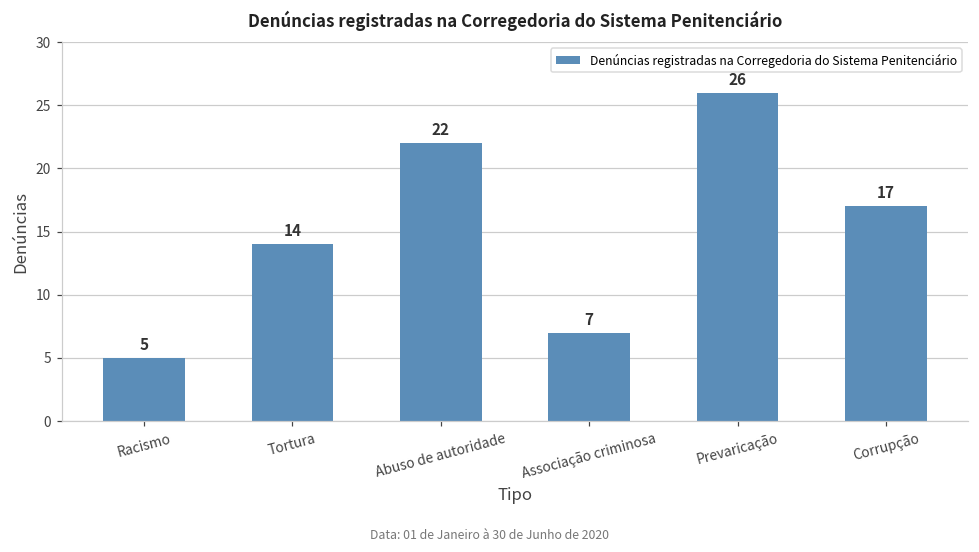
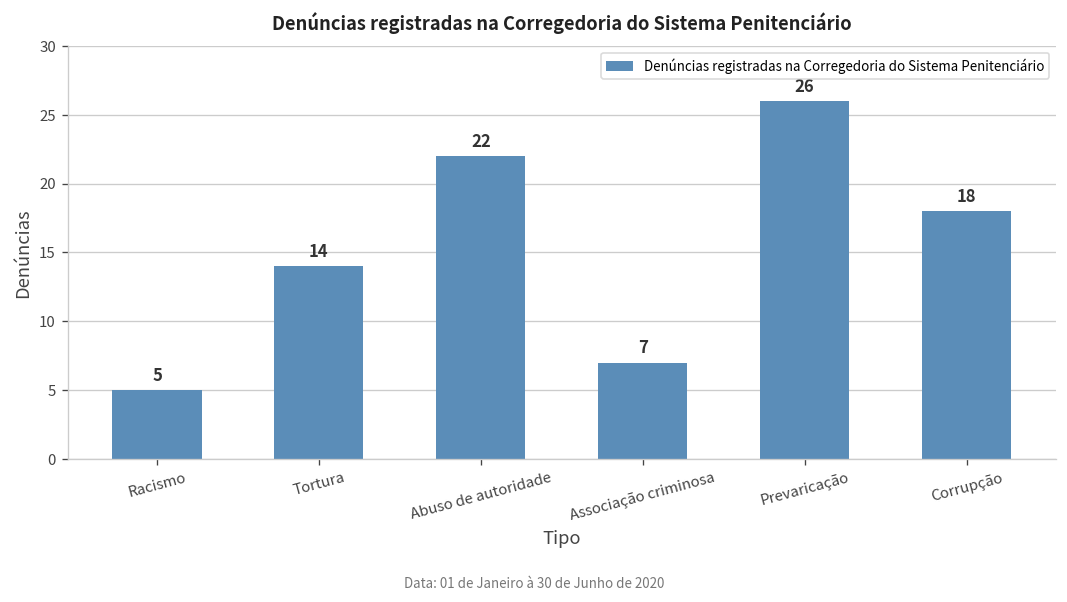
  {
    "Racismo": 5,
    "Tortura": 14,
    "Abuso de autoridade": 22,
    "Associação criminosa": 7,
    "Prevaricação": 26,
-   "Corrupção": 17
+   "Corrupção": 18
  }
